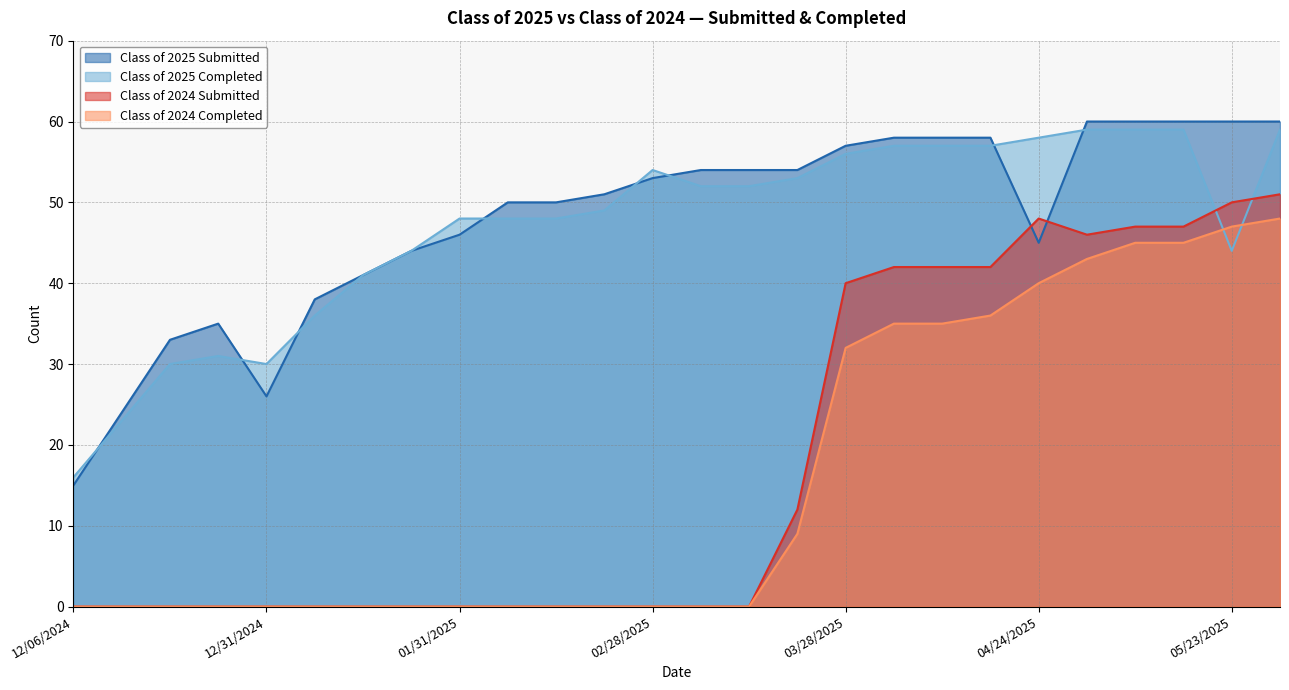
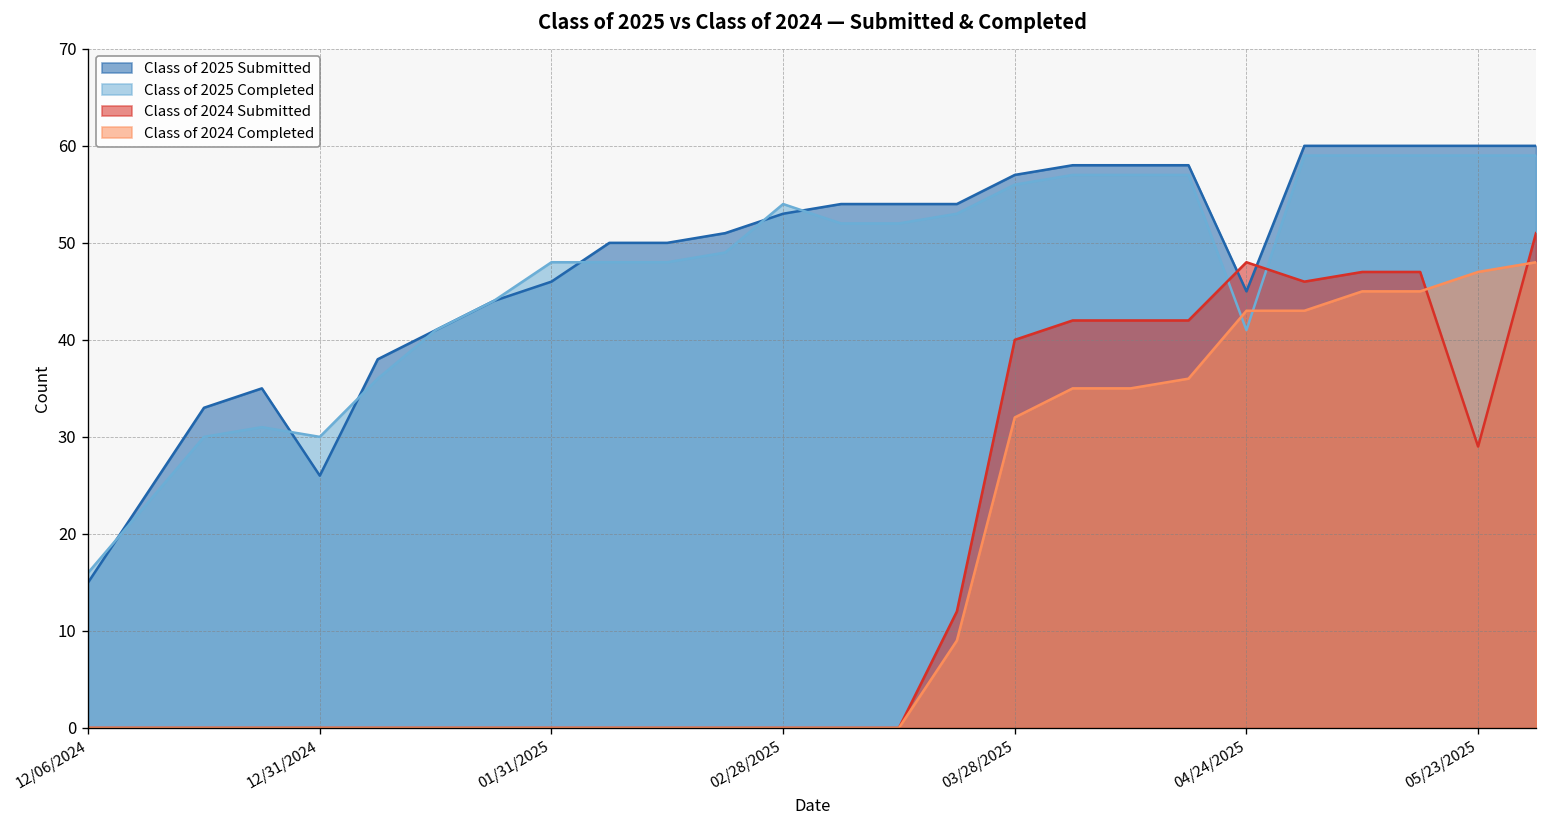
  {
    "Class of 2025 Submitted": {
      "12/06/2024": 15,
      "12/31/2024": 26,
      "01/31/2025": 46,
      "02/28/2025": 53,
      "03/28/2025": 57,
      "04/24/2025": 45,
      "05/23/2025": 60
    },
    "Class of 2025 Completed": {
      "12/06/2024": 16,
      "12/31/2024": 30,
      "01/31/2025": 48,
      "02/28/2025": 54,
      "03/28/2025": 56,
-     "04/24/2025": 58,
-     "05/23/2025": 44
+     "04/24/2025": 41,
+     "05/23/2025": 59
    },
    "Class of 2024 Submitted": {
      "03/28/2025": 40,
      "04/24/2025": 48,
-     "05/23/2025": 50
+     "05/23/2025": 29
    },
    "Class of 2024 Completed": {
      "03/28/2025": 32,
-     "04/24/2025": 40,
+     "04/24/2025": 43,
      "05/23/2025": 47
    }
  }
